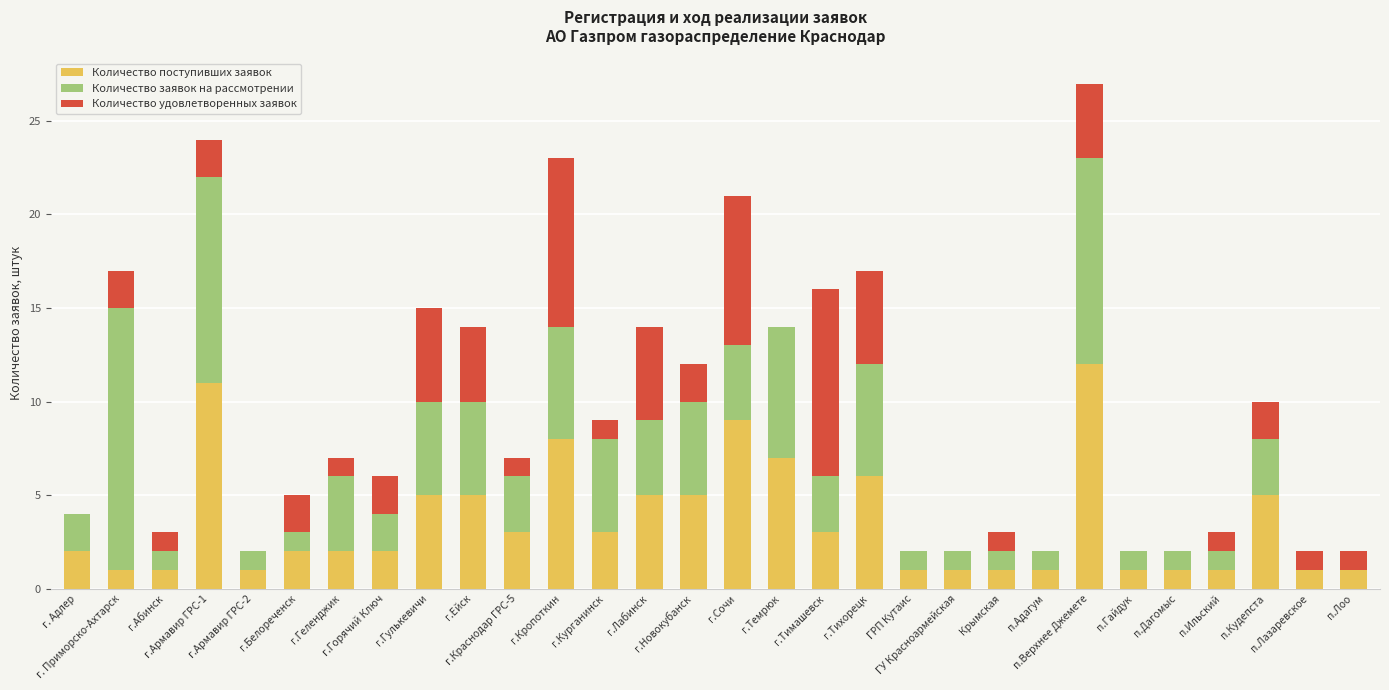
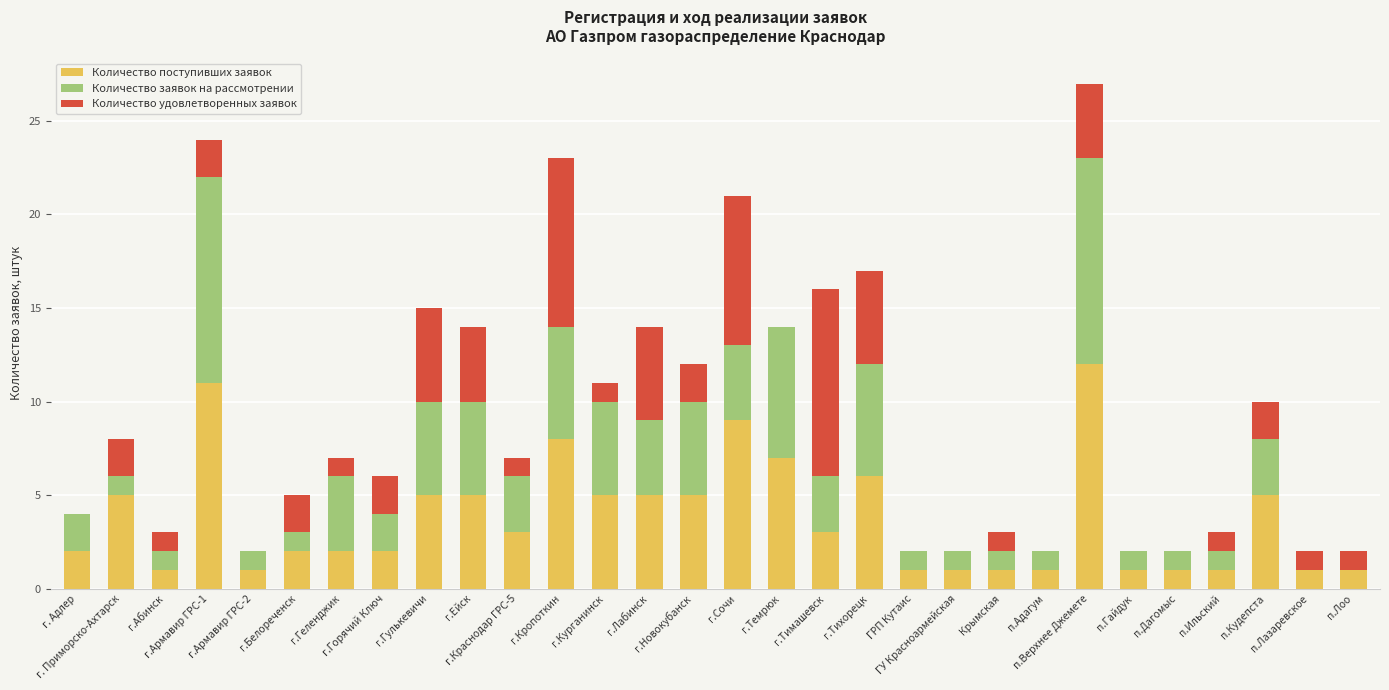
  {
    "Количество поступивших заявок": {
      "г. Адлер": 2,
-     "г. Приморско-Ахтарск": 1,
+     "г. Приморско-Ахтарск": 5,
      "г.Абинск": 1,
      "г.Армавир ГРС-1": 11,
      "г.Армавир ГРС-2": 1,
      "г.Белореченск": 2,
      "г.Геленджик": 2,
      "г.Горячий Ключ": 2,
      "г.Гулькевичи": 5,
      "г.Ейск": 5,
      "г.Краснодар ГРС-5": 3,
      "г.Кропоткин": 8,
-     "г.Курганинск": 3,
+     "г.Курганинск": 5,
      "г.Лабинск": 5,
      "г.Новокубанск": 5,
      "г.Сочи": 9,
      "г.Темрюк": 7,
      "г.Тимашевск": 3,
      "г.Тихорецк": 6,
      "ГРП Кутаис": 1,
      "ГУ Красноармейская": 1,
      "Крымская": 1,
      "п.Адагум": 1,
      "п.Верхнее Джемете": 12,
      "п.Гайдук": 1,
      "п.Дагомыс": 1,
      "п.Ильский": 1,
      "п.Кудепста": 5,
      "п.Лазаревское": 1,
      "п.Лоо": 1
    },
    "Количество заявок на рассмотрении": {
      "г. Адлер": 2,
-     "г. Приморско-Ахтарск": 14,
+     "г. Приморско-Ахтарск": 1,
      "г.Абинск": 1,
      "г.Армавир ГРС-1": 11,
      "г.Армавир ГРС-2": 1,
      "г.Белореченск": 1,
      "г.Геленджик": 4,
      "г.Горячий Ключ": 2,
      "г.Гулькевичи": 5,
      "г.Ейск": 5,
      "г.Краснодар ГРС-5": 3,
      "г.Кропоткин": 6,
      "г.Курганинск": 5,
      "г.Лабинск": 4,
      "г.Новокубанск": 5,
      "г.Сочи": 4,
      "г.Темрюк": 7,
      "г.Тимашевск": 3,
      "г.Тихорецк": 6,
      "ГРП Кутаис": 1,
      "ГУ Красноармейская": 1,
      "Крымская": 1,
      "п.Адагум": 1,
      "п.Верхнее Джемете": 11,
      "п.Гайдук": 1,
      "п.Дагомыс": 1,
      "п.Ильский": 1,
      "п.Кудепста": 3,
      "п.Лазаревское": 0,
      "п.Лоо": 0
    },
    "Количество удовлетворенных заявок": {
      "г. Адлер": 0,
      "г. Приморско-Ахтарск": 2,
      "г.Абинск": 1,
      "г.Армавир ГРС-1": 2,
      "г.Армавир ГРС-2": 0,
      "г.Белореченск": 2,
      "г.Геленджик": 1,
      "г.Горячий Ключ": 2,
      "г.Гулькевичи": 5,
      "г.Ейск": 4,
      "г.Краснодар ГРС-5": 1,
      "г.Кропоткин": 9,
      "г.Курганинск": 1,
      "г.Лабинск": 5,
      "г.Новокубанск": 2,
      "г.Сочи": 8,
      "г.Темрюк": 0,
      "г.Тимашевск": 10,
      "г.Тихорецк": 5,
      "ГРП Кутаис": 0,
      "ГУ Красноармейская": 0,
      "Крымская": 1,
      "п.Адагум": 0,
      "п.Верхнее Джемете": 4,
      "п.Гайдук": 0,
      "п.Дагомыс": 0,
      "п.Ильский": 1,
      "п.Кудепста": 2,
      "п.Лазаревское": 1,
      "п.Лоо": 1
    }
  }
